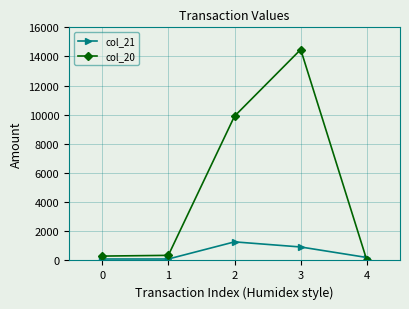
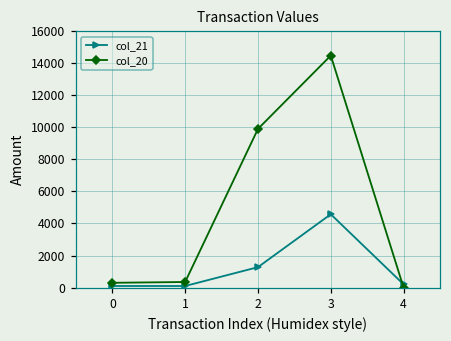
  {
    "col_21": {
      "0": 100,
      "1": 100,
      "2": 1300,
-     "3": 900,
+     "3": 4600,
      "4": 200
    },
    "col_20": {
      "0": 300,
      "1": 400,
      "2": 9900,
      "3": 14500,
      "4": 0
    }
  }
